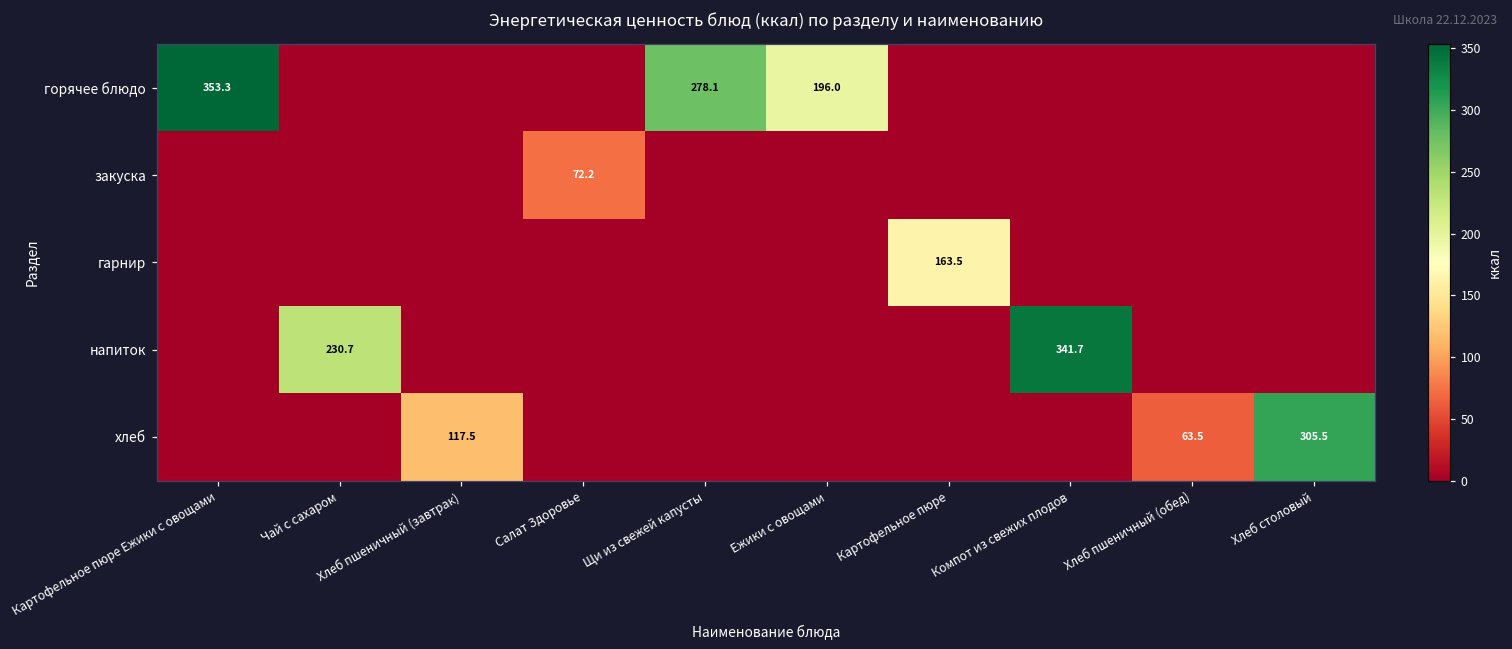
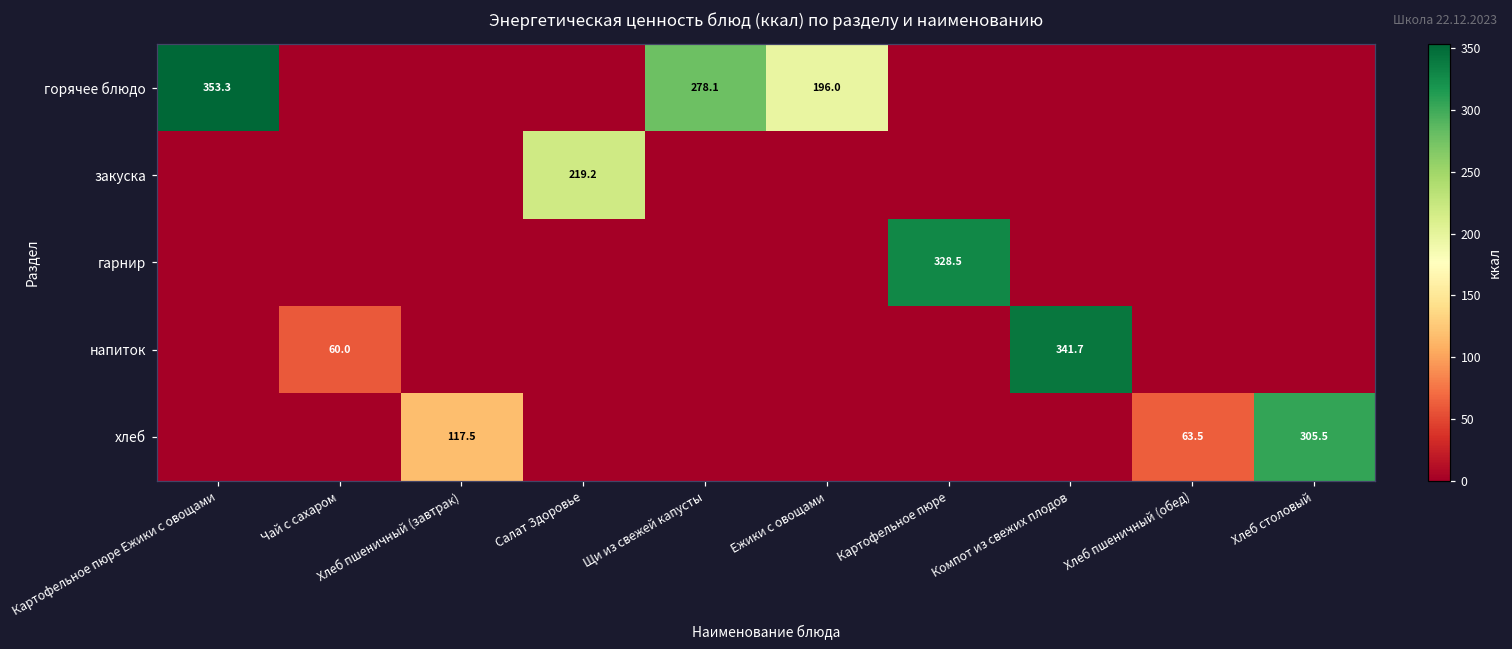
  {
    "горячее блюдо": {
      "Картофельное пюре Ежики с овощами": 353.3,
      "Щи из свежей капусты": 278.1,
      "Ежики с овощами": 196.0
    },
    "закуска": {
-     "Салат Здоровье": 72.2
+     "Салат Здоровье": 219.2
    },
    "гарнир": {
-     "Картофельное пюре": 163.5
+     "Картофельное пюре": 328.5
    },
    "напиток": {
-     "Чай с сахаром": 230.7,
+     "Чай с сахаром": 60.0,
      "Компот из свежих плодов": 341.7
    },
    "хлеб": {
      "Хлеб пшеничный (завтрак)": 117.5,
      "Хлеб пшеничный (обед)": 63.5,
      "Хлеб столовый": 305.5
    }
  }
